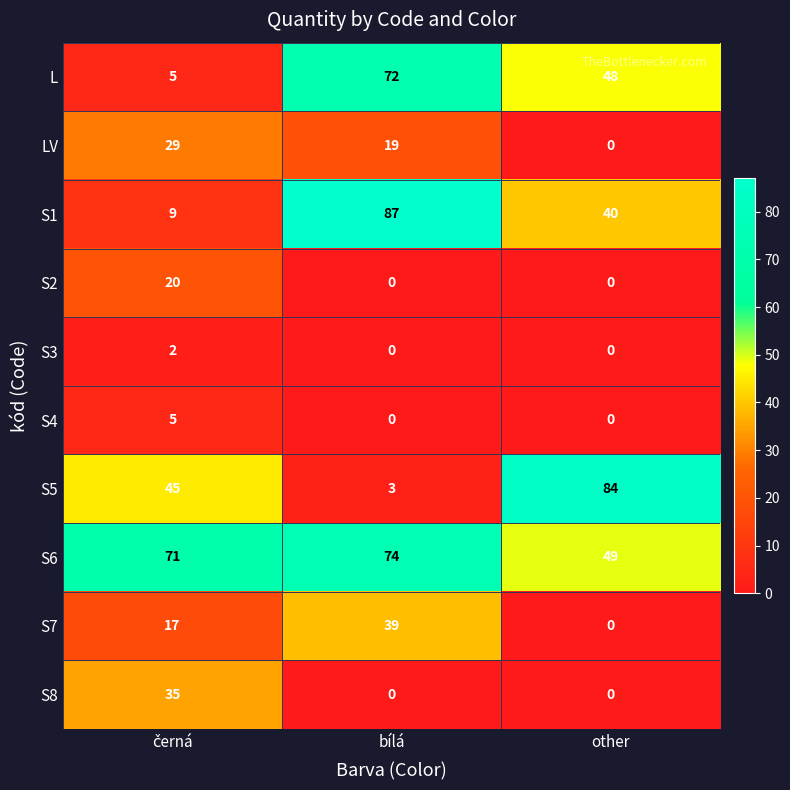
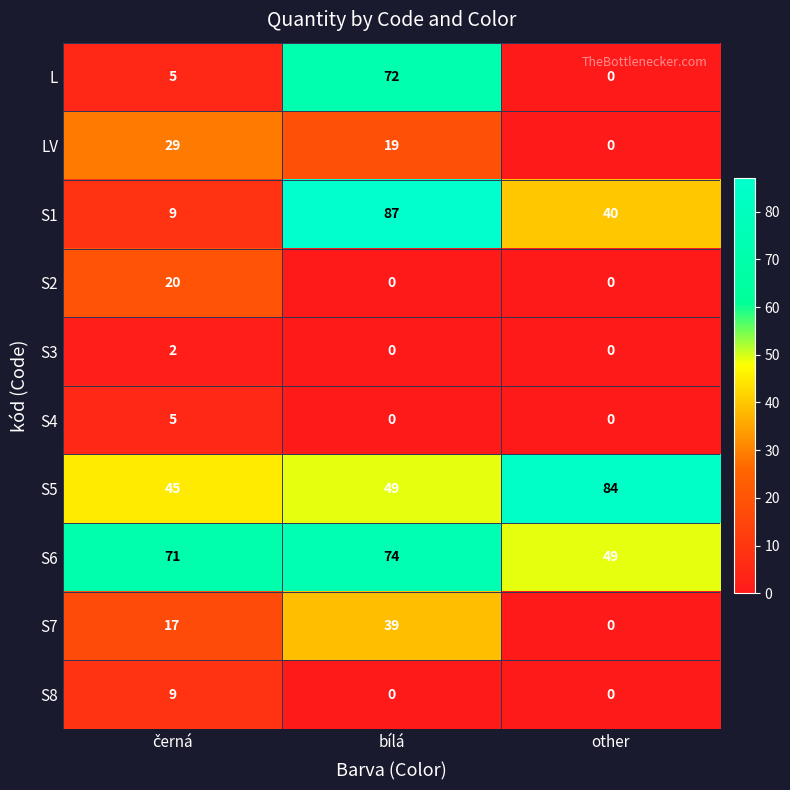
  {
    "L": {
      "černá": 5,
      "bílá": 72,
-     "other": 48
+     "other": 0
    },
    "LV": {
      "černá": 29,
      "bílá": 19,
      "other": 0
    },
    "S1": {
      "černá": 9,
      "bílá": 87,
      "other": 40
    },
    "S2": {
      "černá": 20,
      "bílá": 0,
      "other": 0
    },
    "S3": {
      "černá": 2,
      "bílá": 0,
      "other": 0
    },
    "S4": {
      "černá": 5,
      "bílá": 0,
      "other": 0
    },
    "S5": {
      "černá": 45,
-     "bílá": 3,
+     "bílá": 49,
      "other": 84
    },
    "S6": {
      "černá": 71,
      "bílá": 74,
      "other": 49
    },
    "S7": {
      "černá": 17,
      "bílá": 39,
      "other": 0
    },
    "S8": {
-     "černá": 35,
+     "černá": 9,
      "bílá": 0,
      "other": 0
    }
  }
